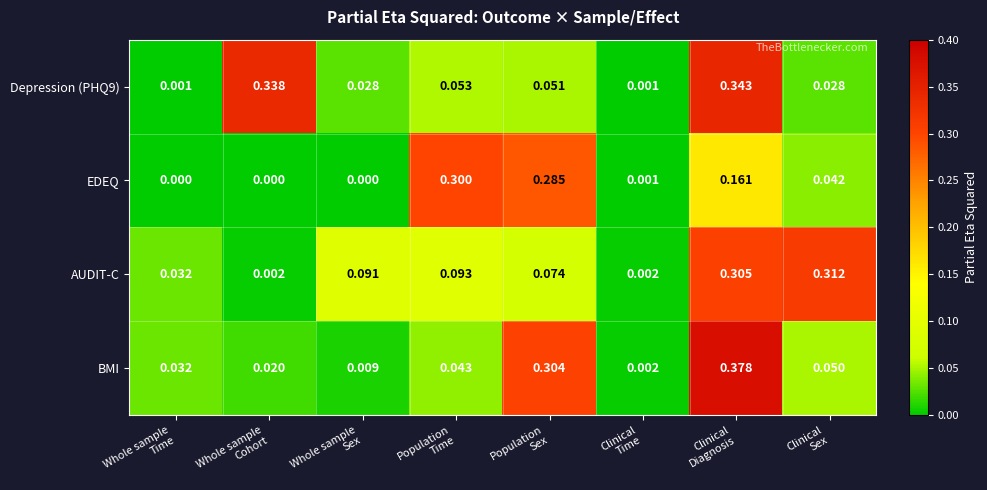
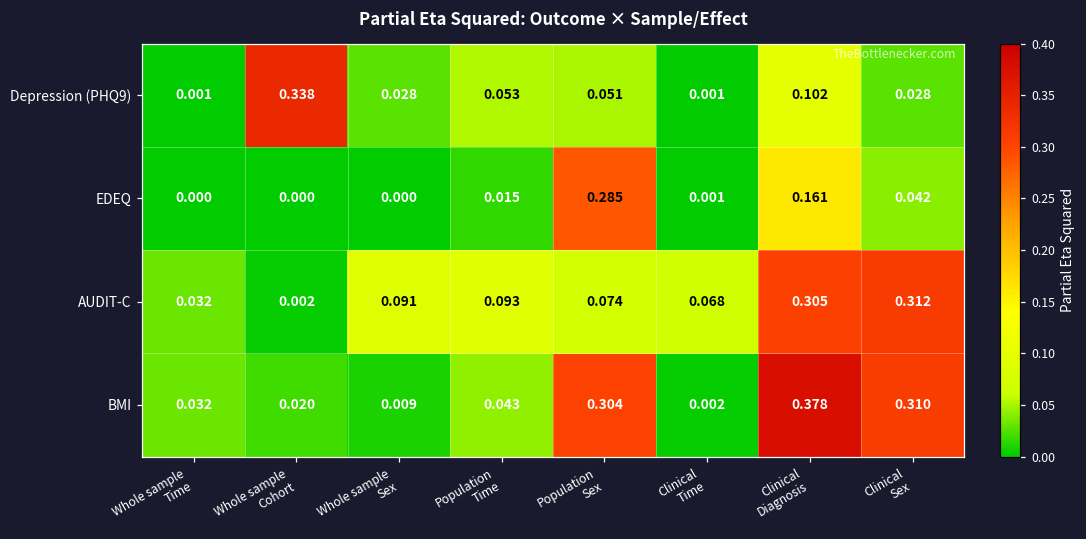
  {
    "Depression (PHQ9)": {
      "Whole sample Time": 0.001,
      "Whole sample Cohort": 0.338,
      "Whole sample Sex": 0.028,
      "Population Time": 0.053,
      "Population Sex": 0.051,
      "Clinical Time": 0.001,
-     "Clinical Diagnosis": 0.343
+     "Clinical Diagnosis": 0.102
    },
    "EDEQ": {
      "Whole sample Time": 0.000,
      "Whole sample Cohort": 0.000,
      "Whole sample Sex": 0.000,
-     "Population Time": 0.300,
+     "Population Time": 0.015,
      "Population Sex": 0.285,
      "Clinical Time": 0.001,
      "Clinical Diagnosis": 0.161,
      "Clinical Sex": 0.042
    },
    "AUDIT-C": {
      "Whole sample Time": 0.032,
      "Whole sample Cohort": 0.002,
      "Whole sample Sex": 0.091,
      "Population Time": 0.093,
      "Population Sex": 0.074,
-     "Clinical Time": 0.002,
+     "Clinical Time": 0.068,
      "Clinical Diagnosis": 0.305,
      "Clinical Sex": 0.312
    },
    "BMI": {
      "Whole sample Time": 0.032,
      "Whole sample Cohort": 0.020,
      "Whole sample Sex": 0.009,
      "Population Time": 0.043,
      "Population Sex": 0.304,
      "Clinical Time": 0.002,
      "Clinical Diagnosis": 0.378,
-     "Clinical Sex": 0.050
+     "Clinical Sex": 0.310
    }
  }
